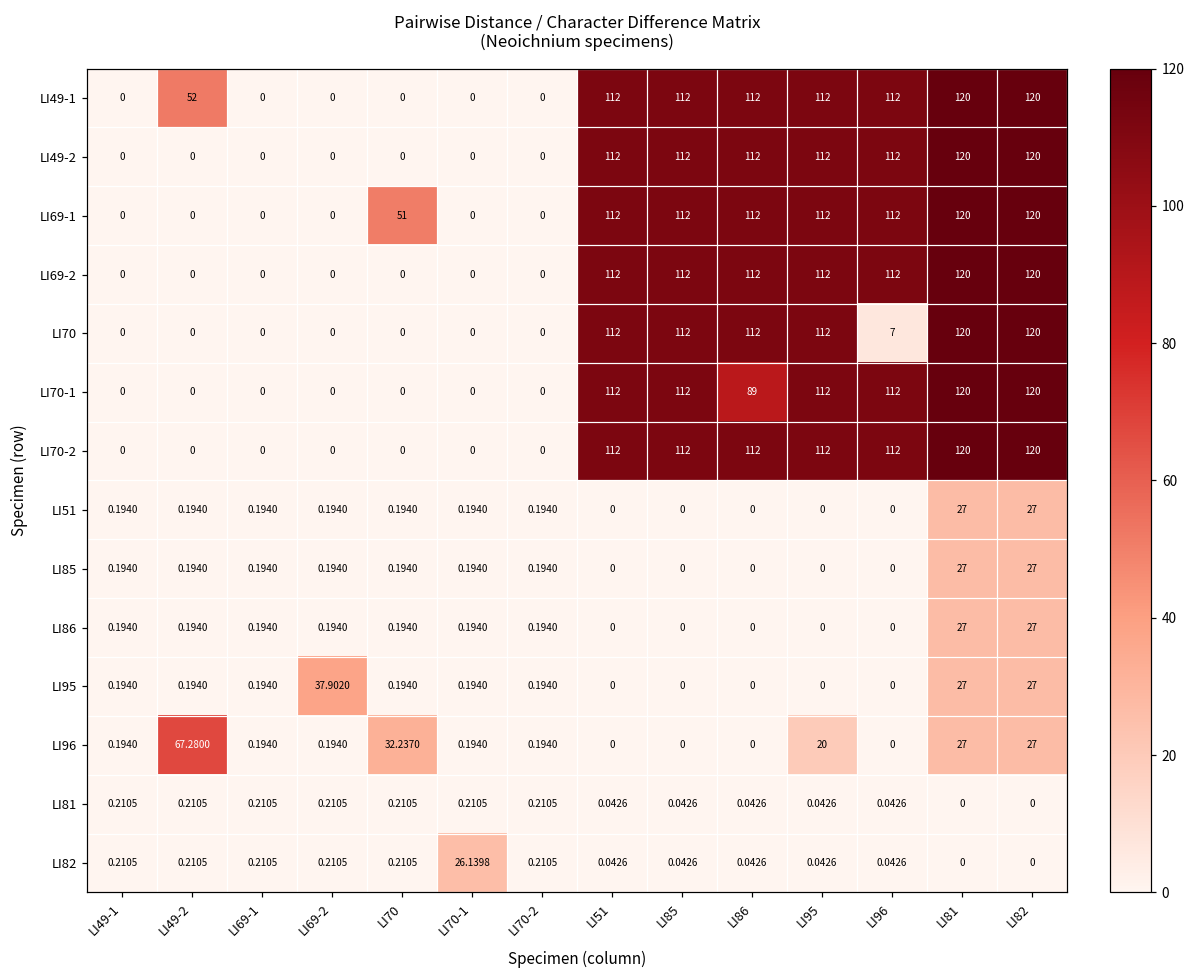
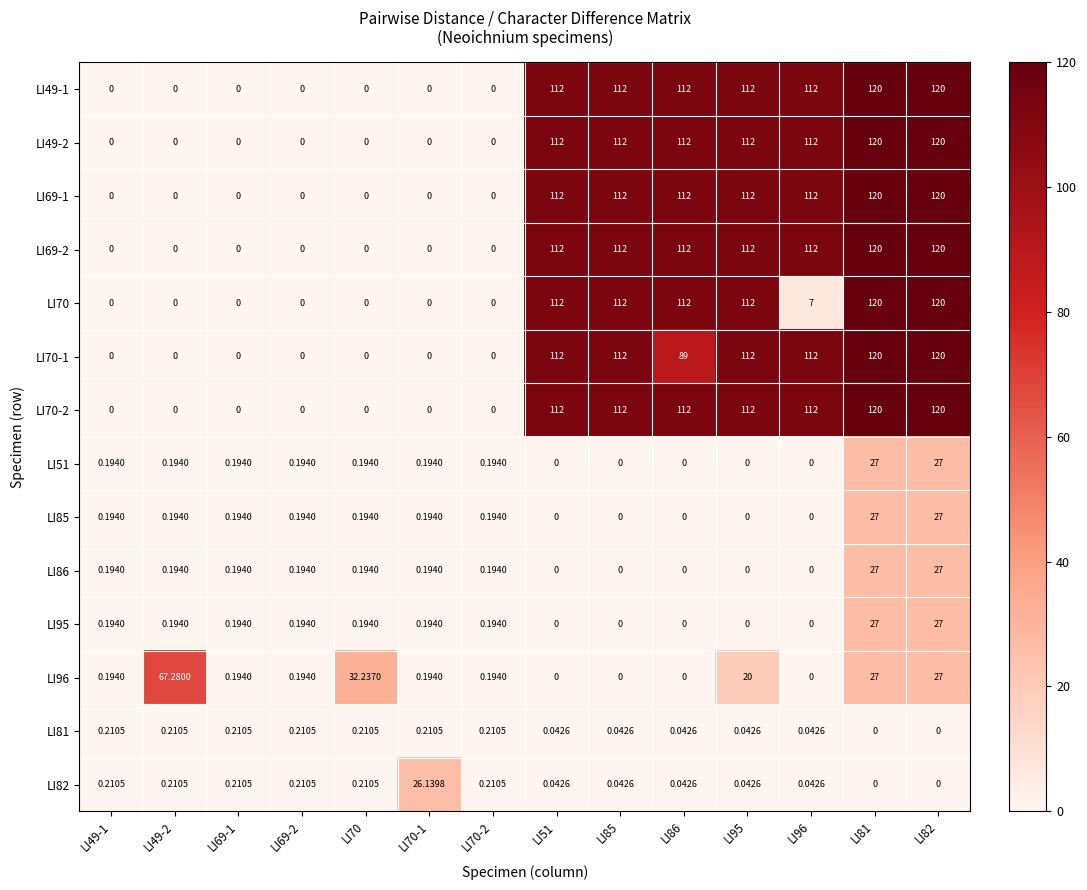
  {
    "LI49-1": {
      "LI49-1": 0,
-     "LI49-2": 52,
+     "LI49-2": 0,
      "LI69-1": 0,
      "LI69-2": 0,
      "LI70": 0,
      "LI70-1": 0,
      "LI70-2": 0,
      "LI51": 112,
      "LI85": 112,
      "LI86": 112,
      "LI95": 112,
      "LI96": 112,
      "LI81": 120,
      "LI82": 120
    },
    "LI49-2": {
      "LI49-1": 0,
      "LI49-2": 0,
      "LI69-1": 0,
      "LI69-2": 0,
      "LI70": 0,
      "LI70-1": 0,
      "LI70-2": 0,
      "LI51": 112,
      "LI85": 112,
      "LI86": 112,
      "LI95": 112,
      "LI96": 112,
      "LI81": 120,
      "LI82": 120
    },
    "LI69-1": {
      "LI49-1": 0,
      "LI49-2": 0,
      "LI69-1": 0,
      "LI69-2": 0,
-     "LI70": 51,
+     "LI70": 0,
      "LI70-1": 0,
      "LI70-2": 0,
      "LI51": 112,
      "LI85": 112,
      "LI86": 112,
      "LI95": 112,
      "LI96": 112,
      "LI81": 120,
      "LI82": 120
    },
    "LI69-2": {
      "LI49-1": 0,
      "LI49-2": 0,
      "LI69-1": 0,
      "LI69-2": 0,
      "LI70": 0,
      "LI70-1": 0,
      "LI70-2": 0,
      "LI51": 112,
      "LI85": 112,
      "LI86": 112,
      "LI95": 112,
      "LI96": 112,
      "LI81": 120,
      "LI82": 120
    },
    "LI70": {
      "LI49-1": 0,
      "LI49-2": 0,
      "LI69-1": 0,
      "LI69-2": 0,
      "LI70": 0,
      "LI70-1": 0,
      "LI70-2": 0,
      "LI51": 112,
      "LI85": 112,
      "LI86": 112,
      "LI95": 112,
      "LI96": 7,
      "LI81": 120,
      "LI82": 120
    },
    "LI70-1": {
      "LI49-1": 0,
      "LI49-2": 0,
      "LI69-1": 0,
      "LI69-2": 0,
      "LI70": 0,
      "LI70-1": 0,
      "LI70-2": 0,
      "LI51": 112,
      "LI85": 112,
      "LI86": 89,
      "LI95": 112,
      "LI96": 112,
      "LI81": 120,
      "LI82": 120
    },
    "LI70-2": {
      "LI49-1": 0,
      "LI49-2": 0,
      "LI69-1": 0,
      "LI69-2": 0,
      "LI70": 0,
      "LI70-1": 0,
      "LI70-2": 0,
      "LI51": 112,
      "LI85": 112,
      "LI86": 112,
      "LI95": 112,
      "LI96": 112,
      "LI81": 120,
      "LI82": 120
    },
    "LI51": {
      "LI49-1": 0.1940,
      "LI49-2": 0.1940,
      "LI69-1": 0.1940,
      "LI69-2": 0.1940,
      "LI70": 0.1940,
      "LI70-1": 0.1940,
      "LI70-2": 0.1940,
      "LI51": 0,
      "LI85": 0,
      "LI86": 0,
      "LI95": 0,
      "LI96": 0,
      "LI81": 27,
      "LI82": 27
    },
    "LI85": {
      "LI49-1": 0.1940,
      "LI49-2": 0.1940,
      "LI69-1": 0.1940,
      "LI69-2": 0.1940,
      "LI70": 0.1940,
      "LI70-1": 0.1940,
      "LI70-2": 0.1940,
      "LI51": 0,
      "LI85": 0,
      "LI86": 0,
      "LI95": 0,
      "LI96": 0,
      "LI81": 27,
      "LI82": 27
    },
    "LI86": {
      "LI49-1": 0.1940,
      "LI49-2": 0.1940,
      "LI69-1": 0.1940,
      "LI69-2": 0.1940,
      "LI70": 0.1940,
      "LI70-1": 0.1940,
      "LI70-2": 0.1940,
      "LI51": 0,
      "LI85": 0,
      "LI86": 0,
      "LI95": 0,
      "LI96": 0,
      "LI81": 27,
      "LI82": 27
    },
    "LI95": {
      "LI49-1": 0.1940,
      "LI49-2": 0.1940,
      "LI69-1": 0.1940,
-     "LI69-2": 37.9020,
+     "LI69-2": 0.1940,
      "LI70": 0.1940,
      "LI70-1": 0.1940,
      "LI70-2": 0.1940,
      "LI51": 0,
      "LI85": 0,
      "LI86": 0,
      "LI95": 0,
      "LI96": 0,
      "LI81": 27,
      "LI82": 27
    },
    "LI96": {
      "LI49-1": 0.1940,
      "LI49-2": 67.2800,
      "LI69-1": 0.1940,
      "LI69-2": 0.1940,
      "LI70": 32.2370,
      "LI70-1": 0.1940,
      "LI70-2": 0.1940,
      "LI51": 0,
      "LI85": 0,
      "LI86": 0,
      "LI95": 20,
      "LI96": 0,
      "LI81": 27,
      "LI82": 27
    },
    "LI81": {
      "LI49-1": 0.2105,
      "LI49-2": 0.2105,
      "LI69-1": 0.2105,
      "LI69-2": 0.2105,
      "LI70": 0.2105,
      "LI70-1": 0.2105,
      "LI70-2": 0.2105,
      "LI51": 0.0426,
      "LI85": 0.0426,
      "LI86": 0.0426,
      "LI95": 0.0426,
      "LI96": 0.0426,
      "LI81": 0,
      "LI82": 0
    },
    "LI82": {
      "LI49-1": 0.2105,
      "LI49-2": 0.2105,
      "LI69-1": 0.2105,
      "LI69-2": 0.2105,
      "LI70": 0.2105,
      "LI70-1": 26.1398,
      "LI70-2": 0.2105,
      "LI51": 0.0426,
      "LI85": 0.0426,
      "LI86": 0.0426,
      "LI95": 0.0426,
      "LI96": 0.0426,
      "LI81": 0,
      "LI82": 0
    }
  }
